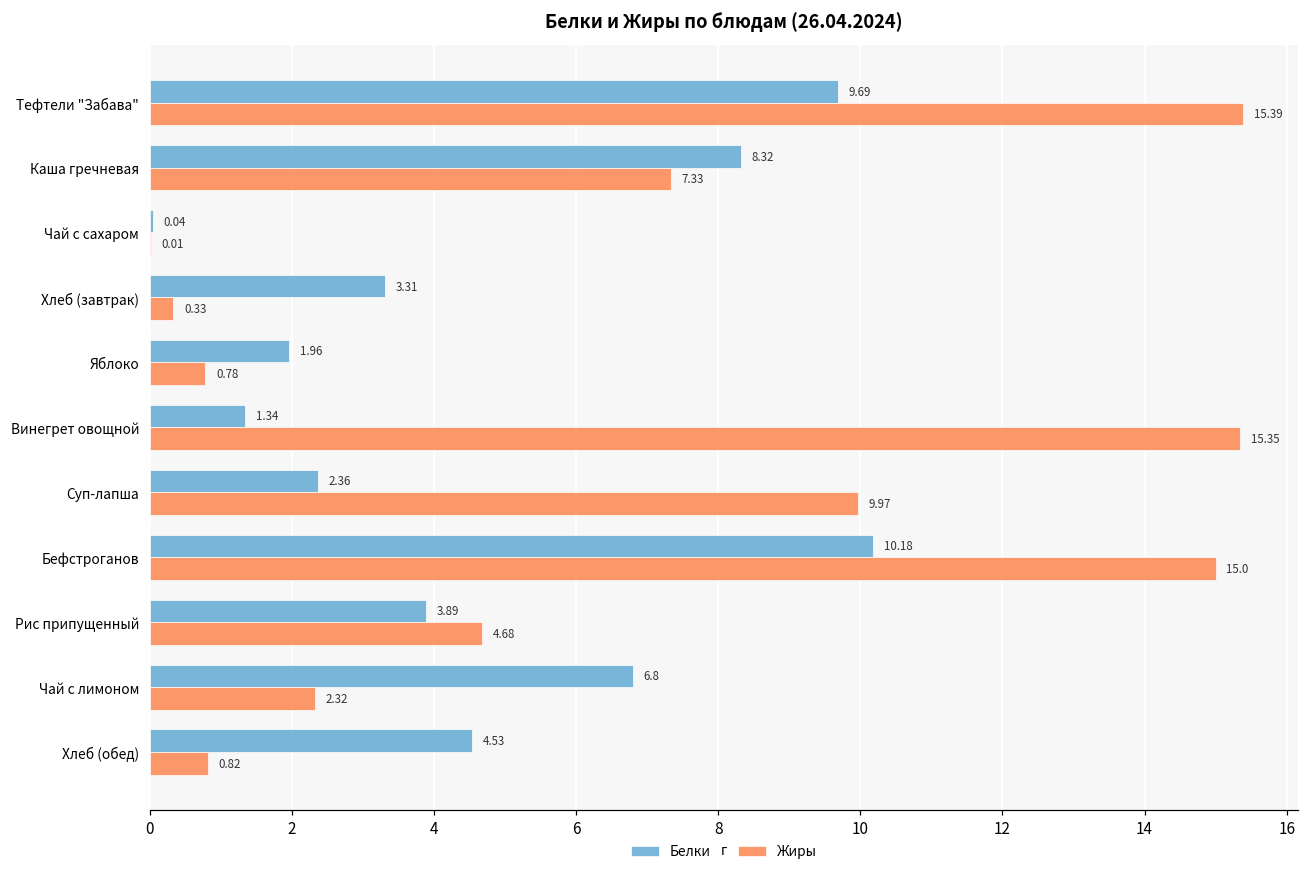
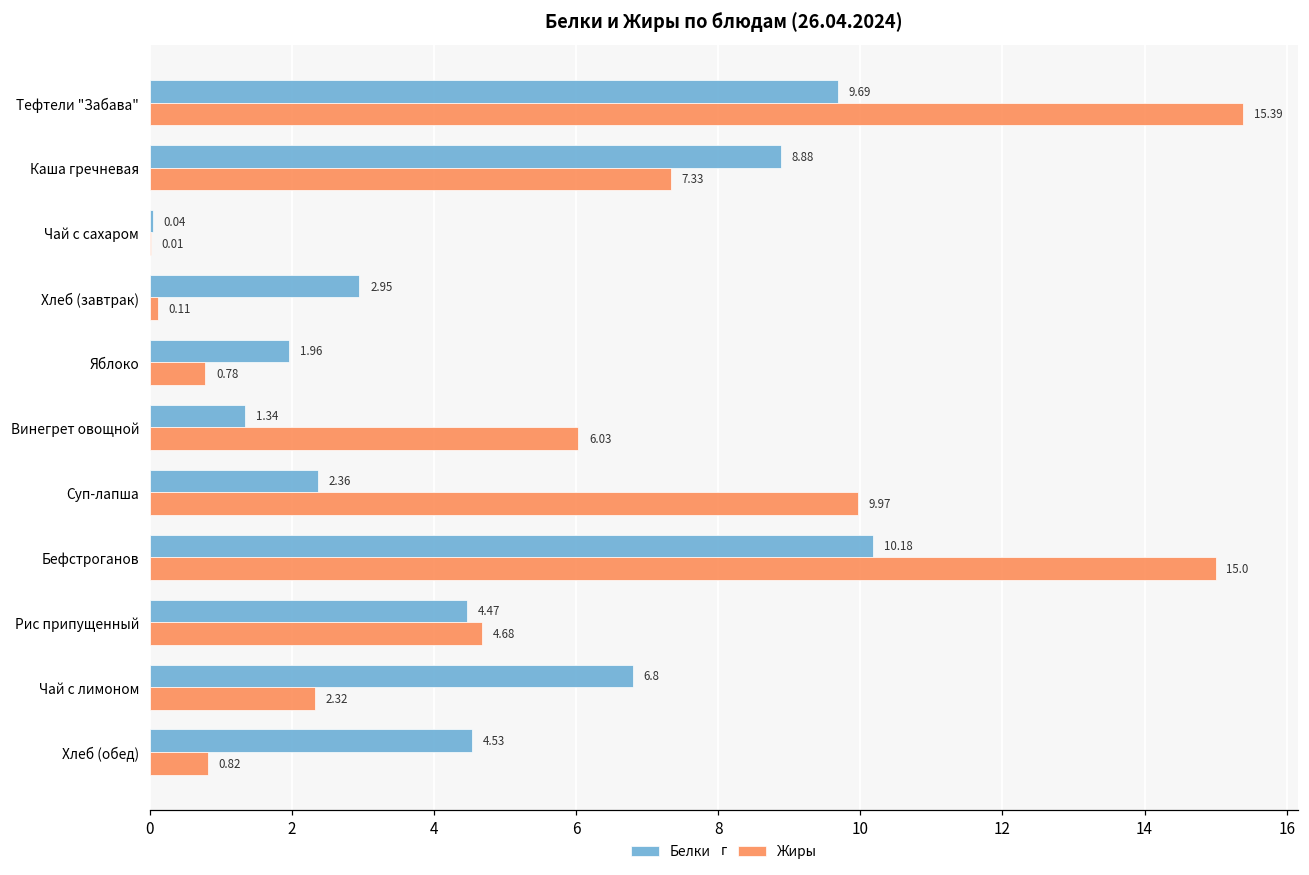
  {
    "Белки": {
      "Тефтели \"Забава\"": 9.69,
-     "Каша гречневая": 8.32,
+     "Каша гречневая": 8.88,
      "Чай с сахаром": 0.04,
-     "Хлеб (завтрак)": 3.31,
+     "Хлеб (завтрак)": 2.95,
      "Яблоко": 1.96,
      "Винегрет овощной": 1.34,
      "Суп-лапша": 2.36,
      "Бефстроганов": 10.18,
-     "Рис припущенный": 3.89,
+     "Рис припущенный": 4.47,
      "Чай с лимоном": 6.8,
      "Хлеб (обед)": 4.53
    },
    "Жиры": {
      "Тефтели \"Забава\"": 15.39,
      "Каша гречневая": 7.33,
      "Чай с сахаром": 0.01,
-     "Хлеб (завтрак)": 0.33,
+     "Хлеб (завтрак)": 0.11,
      "Яблоко": 0.78,
-     "Винегрет овощной": 15.35,
+     "Винегрет овощной": 6.03,
      "Суп-лапша": 9.97,
      "Бефстроганов": 15.0,
      "Рис припущенный": 4.68,
      "Чай с лимоном": 2.32,
      "Хлеб (обед)": 0.82
    }
  }
